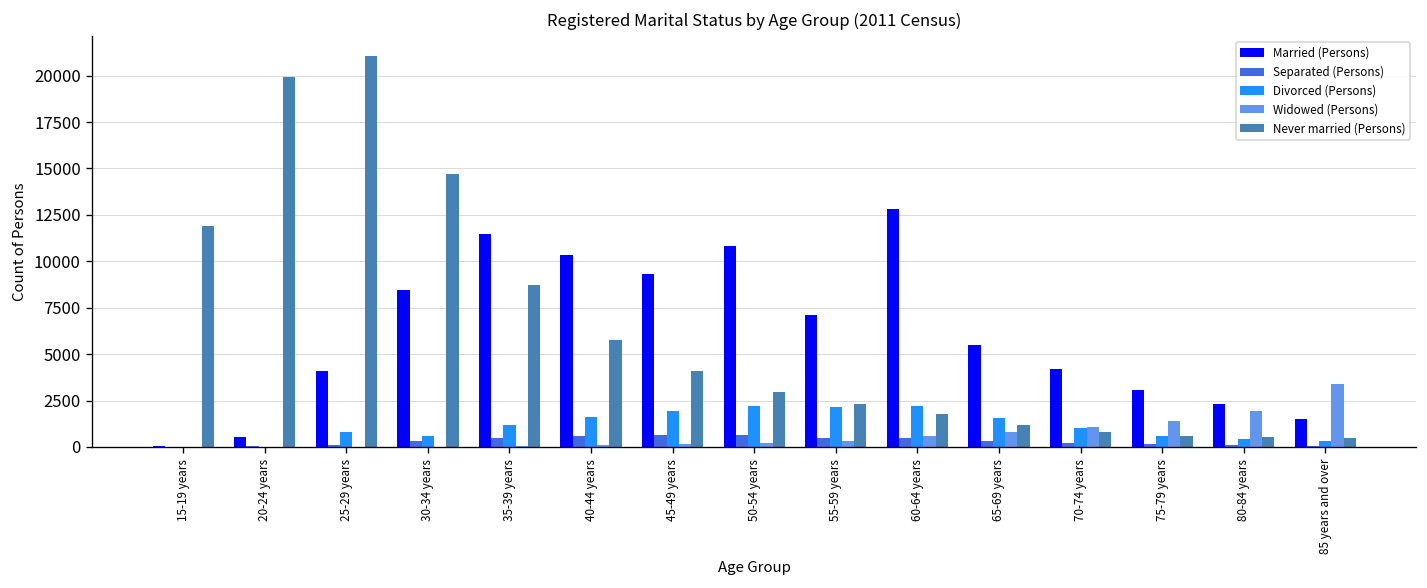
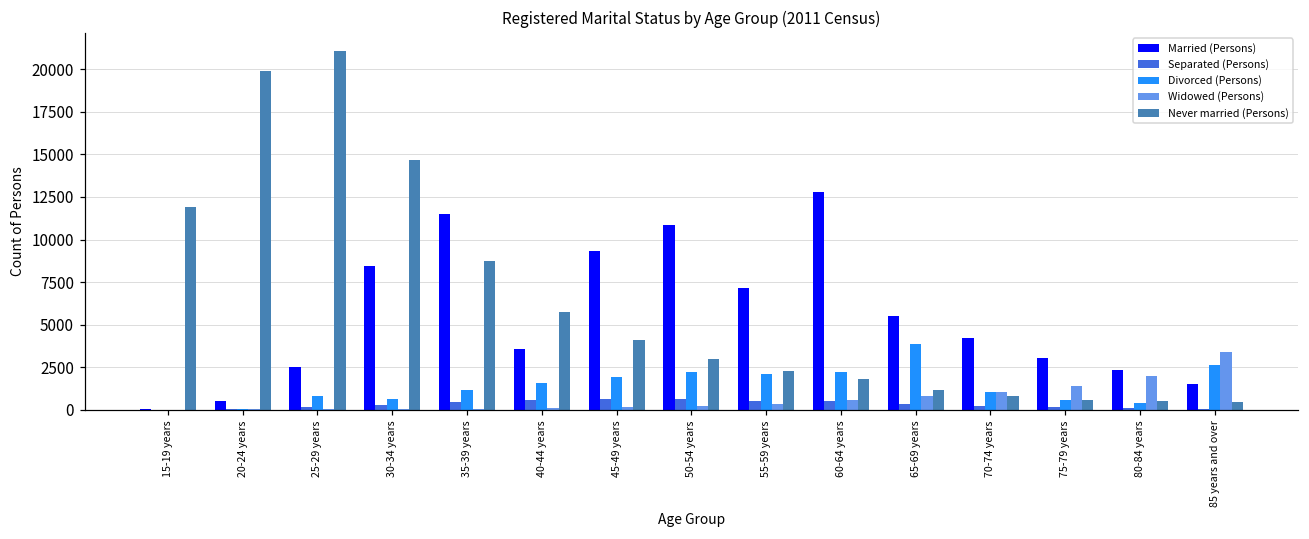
  {
    "Married (Persons)": {
      "20-24 years": 500,
-     "25-29 years": 4100,
+     "25-29 years": 2500,
      "30-34 years": 8500,
      "35-39 years": 11500,
-     "40-44 years": 10400,
+     "40-44 years": 3600,
      "45-49 years": 9300,
      "50-54 years": 10800,
      "55-59 years": 7100,
      "60-64 years": 12800,
      "65-69 years": 5500,
      "70-74 years": 4200,
      "75-79 years": 3000,
      "80-84 years": 2300,
      "85 years and over": 1500
    },
    "Divorced (Persons)": {
      "25-29 years": 800,
      "30-34 years": 600,
      "35-39 years": 1200,
      "40-44 years": 1600,
      "45-49 years": 1900,
      "50-54 years": 2200,
      "55-59 years": 2100,
      "60-64 years": 2200,
-     "65-69 years": 1600,
+     "65-69 years": 3900,
      "70-74 years": 1000,
      "75-79 years": 600,
      "80-84 years": 400,
-     "85 years and over": 300
+     "85 years and over": 2600
    }
  }
